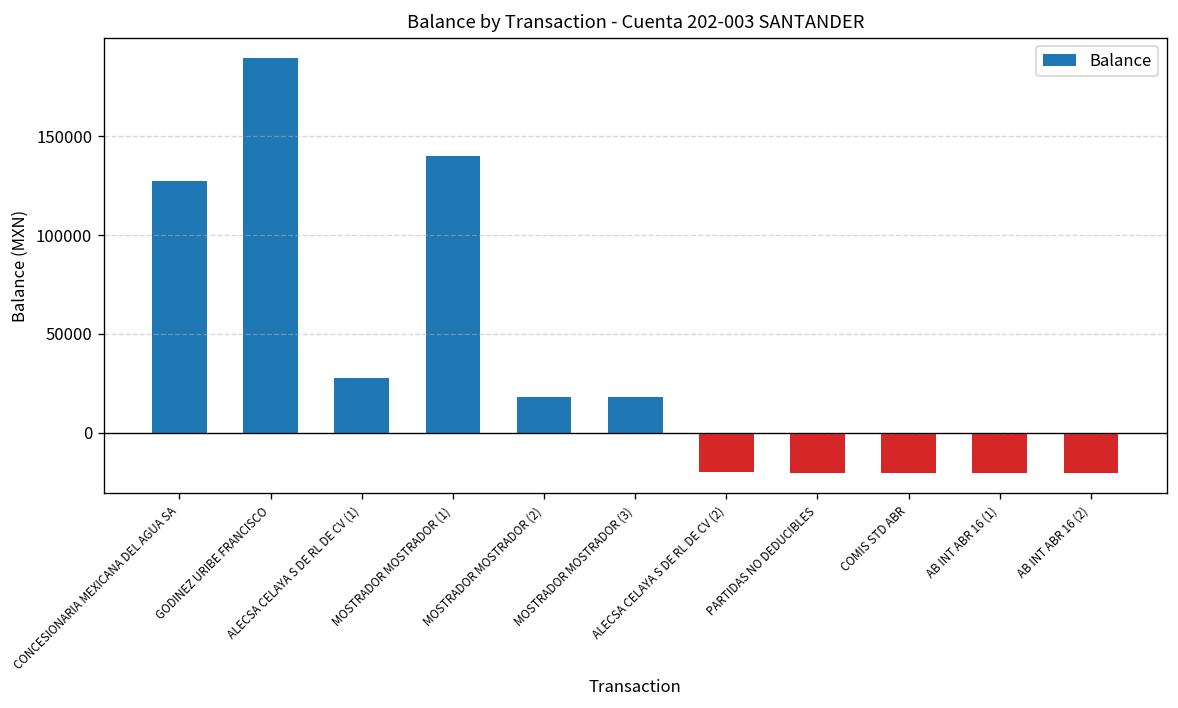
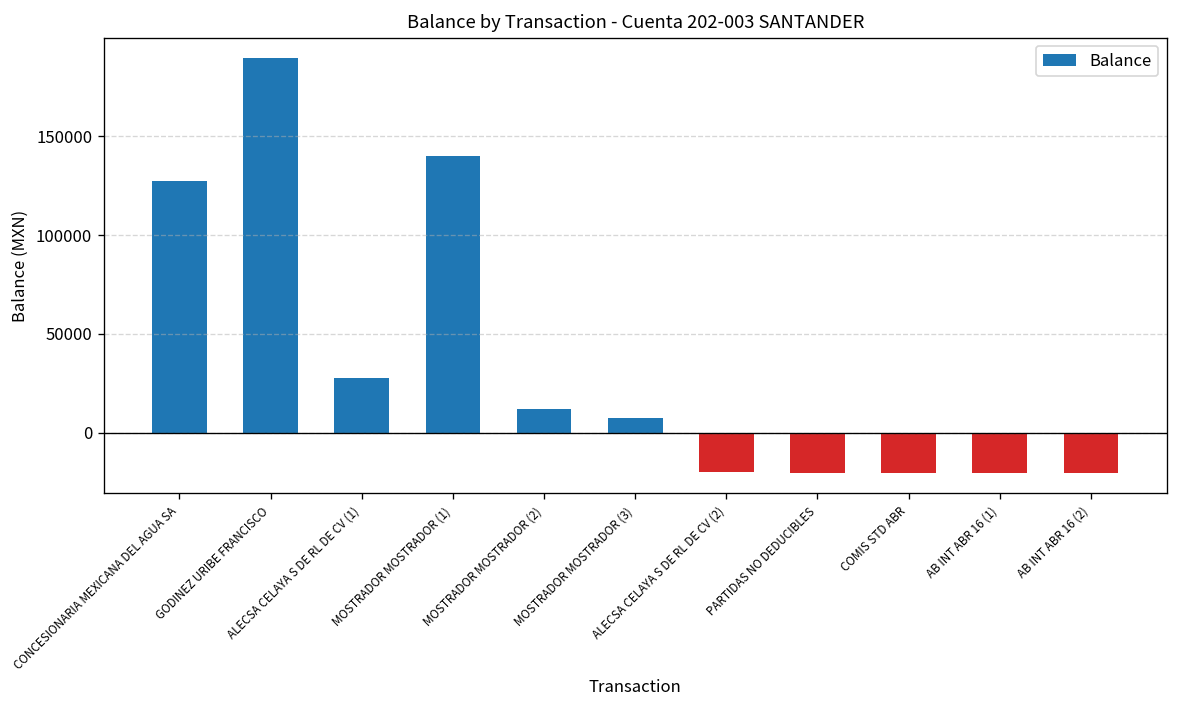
  {
    "CONCESIONARIA MEXICANA DEL AGUA SA": 128000,
    "GODINEZ URIBE FRANCISCO": 189000,
    "ALECSA CELAYA S DE RL DE CV (1)": 27000,
    "MOSTRADOR MOSTRADOR (1)": 140000,
-   "MOSTRADOR MOSTRADOR (2)": 18000,
-   "MOSTRADOR MOSTRADOR (3)": 18000,
+   "MOSTRADOR MOSTRADOR (2)": 12000,
+   "MOSTRADOR MOSTRADOR (3)": 7000,
    "ALECSA CELAYA S DE RL DE CV (2)": -20000,
    "PARTIDAS NO DEDUCIBLES": -20000,
    "COMIS STD ABR": -20000,
    "AB INT ABR 16 (1)": -20000,
    "AB INT ABR 16 (2)": -20000
  }
